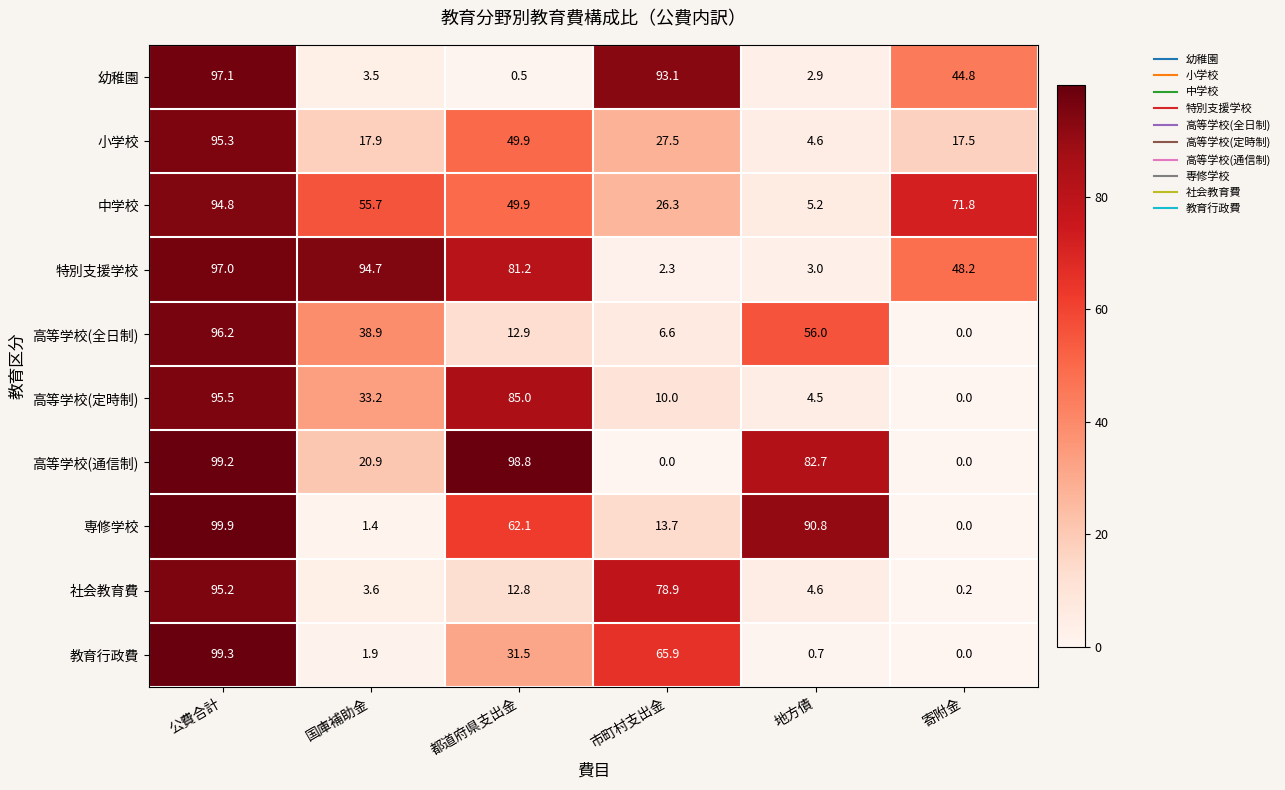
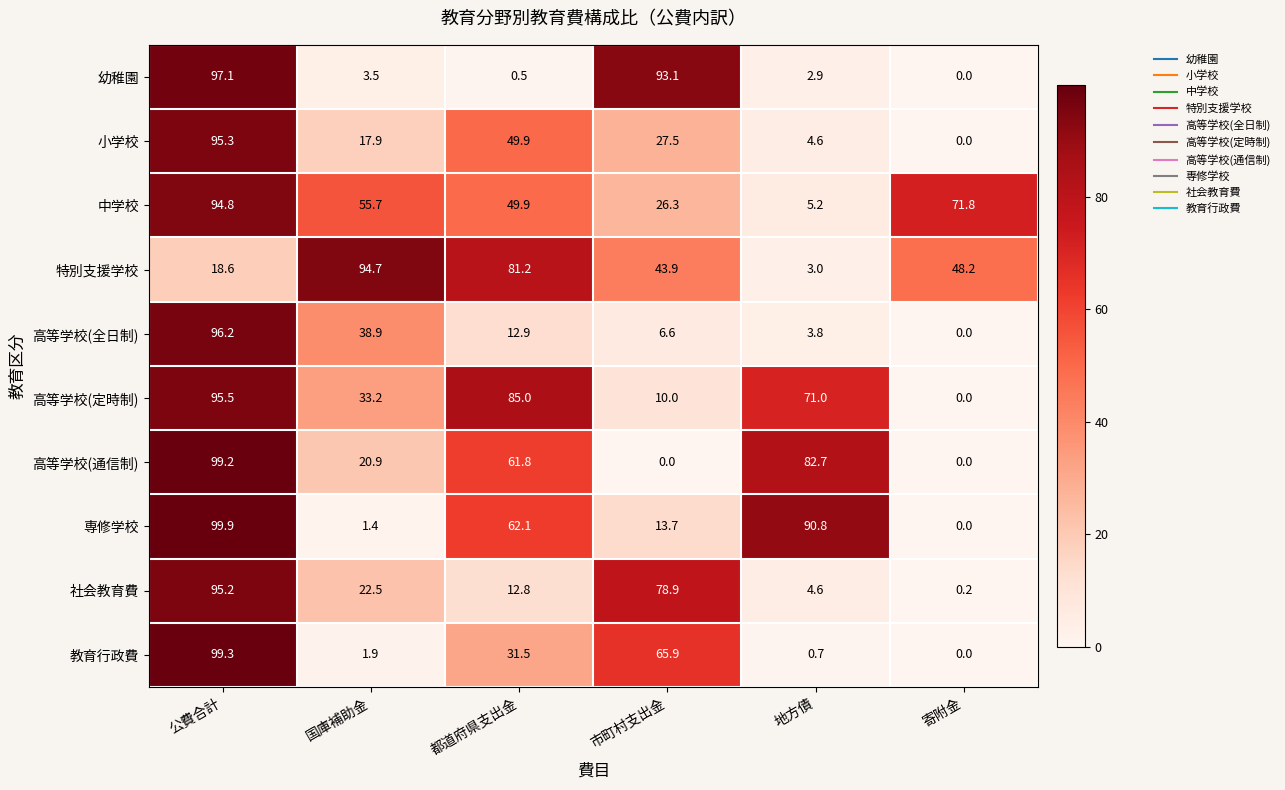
  {
    "幼稚園": {
      "公費合計": 97.1,
      "国庫補助金": 3.5,
      "都道府県支出金": 0.5,
      "市町村支出金": 93.1,
      "地方債": 2.9,
-     "寄附金": 44.8
+     "寄附金": 0.0
    },
    "小学校": {
      "公費合計": 95.3,
      "国庫補助金": 17.9,
      "都道府県支出金": 49.9,
      "市町村支出金": 27.5,
      "地方債": 4.6,
-     "寄附金": 17.5
+     "寄附金": 0.0
    },
    "中学校": {
      "公費合計": 94.8,
      "国庫補助金": 55.7,
      "都道府県支出金": 49.9,
      "市町村支出金": 26.3,
      "地方債": 5.2,
      "寄附金": 71.8
    },
    "特別支援学校": {
-     "公費合計": 97.0,
+     "公費合計": 18.6,
      "国庫補助金": 94.7,
      "都道府県支出金": 81.2,
-     "市町村支出金": 2.3,
+     "市町村支出金": 43.9,
      "地方債": 3.0,
      "寄附金": 48.2
    },
    "高等学校(全日制)": {
      "公費合計": 96.2,
      "国庫補助金": 38.9,
      "都道府県支出金": 12.9,
      "市町村支出金": 6.6,
-     "地方債": 56.0,
+     "地方債": 3.8,
      "寄附金": 0.0
    },
    "高等学校(定時制)": {
      "公費合計": 95.5,
      "国庫補助金": 33.2,
      "都道府県支出金": 85.0,
      "市町村支出金": 10.0,
-     "地方債": 4.5,
+     "地方債": 71.0,
      "寄附金": 0.0
    },
    "高等学校(通信制)": {
      "公費合計": 99.2,
      "国庫補助金": 20.9,
-     "都道府県支出金": 98.8,
+     "都道府県支出金": 61.8,
      "市町村支出金": 0.0,
      "地方債": 82.7,
      "寄附金": 0.0
    },
    "専修学校": {
      "公費合計": 99.9,
      "国庫補助金": 1.4,
      "都道府県支出金": 62.1,
      "市町村支出金": 13.7,
      "地方債": 90.8,
      "寄附金": 0.0
    },
    "社会教育費": {
      "公費合計": 95.2,
-     "国庫補助金": 3.6,
+     "国庫補助金": 22.5,
      "都道府県支出金": 12.8,
      "市町村支出金": 78.9,
      "地方債": 4.6,
      "寄附金": 0.2
    },
    "教育行政費": {
      "公費合計": 99.3,
      "国庫補助金": 1.9,
      "都道府県支出金": 31.5,
      "市町村支出金": 65.9,
      "地方債": 0.7,
      "寄附金": 0.0
    }
  }
